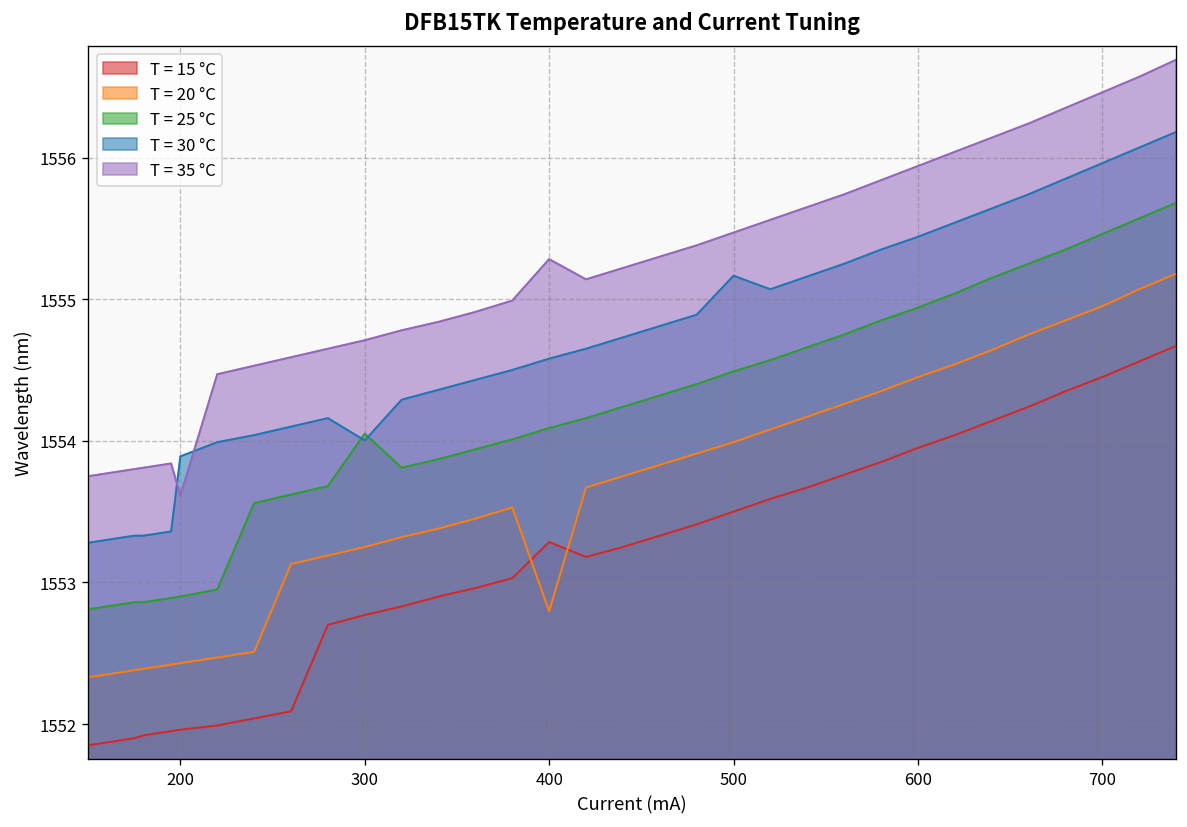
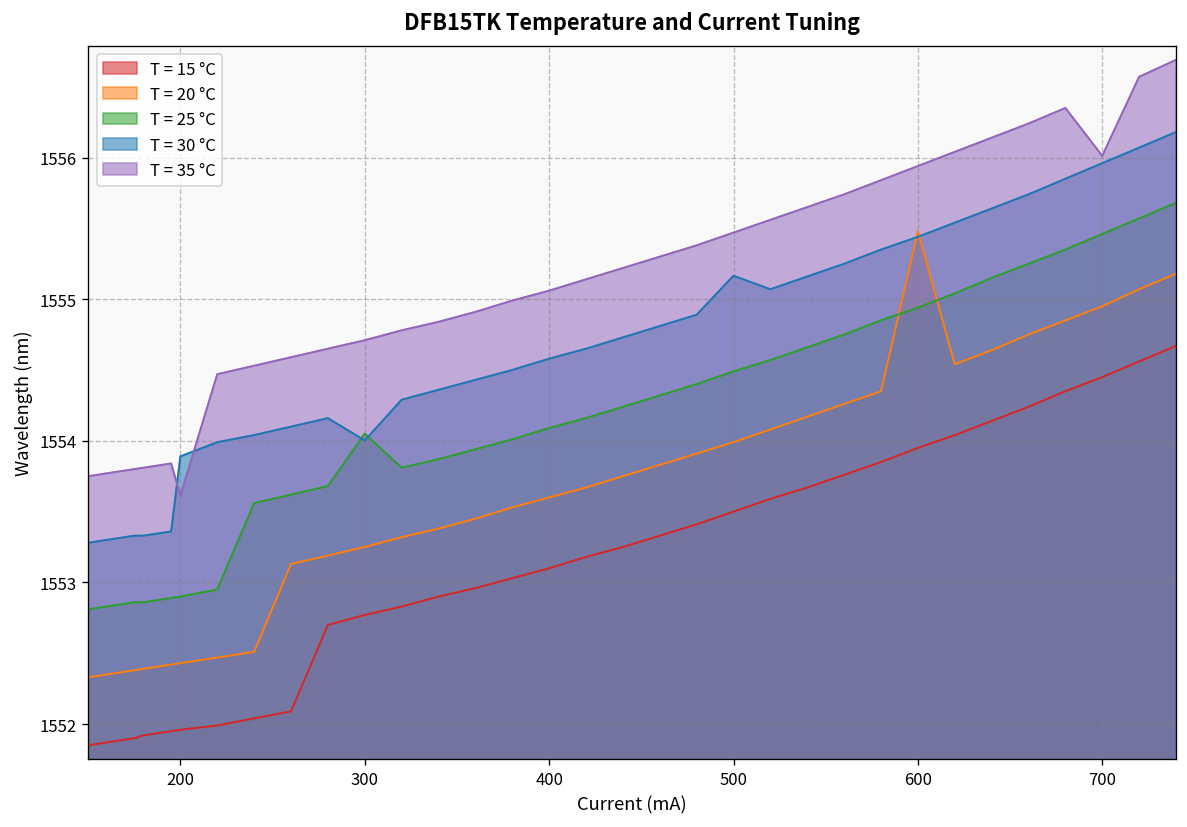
  {
    "T = 15 °C": {
      "200": 1551.96,
      "300": 1552.77,
-     "400": 1553.29,
+     "400": 1553.10,
      "500": 1553.50,
      "600": 1553.95,
      "700": 1554.45
    },
    "T = 20 °C": {
      "200": 1552.43,
      "300": 1553.25,
-     "400": 1552.80,
+     "400": 1553.60,
      "500": 1553.99,
-     "600": 1554.45,
+     "600": 1555.48,
      "700": 1554.95
    },
    "T = 25 °C": {
      "200": 1552.90,
      "300": 1554.05,
      "400": 1554.09,
      "500": 1554.49,
      "600": 1554.94,
      "700": 1555.46
    },
    "T = 30 °C": {
      "200": 1553.89,
      "300": 1554.00,
      "400": 1554.58,
      "500": 1555.17,
      "600": 1555.44,
      "700": 1555.96
    },
    "T = 35 °C": {
      "200": 1553.61,
      "300": 1554.71,
-     "400": 1555.28,
+     "400": 1555.06,
      "500": 1555.47,
      "600": 1555.94,
-     "700": 1556.46
+     "700": 1556.01
    }
  }
